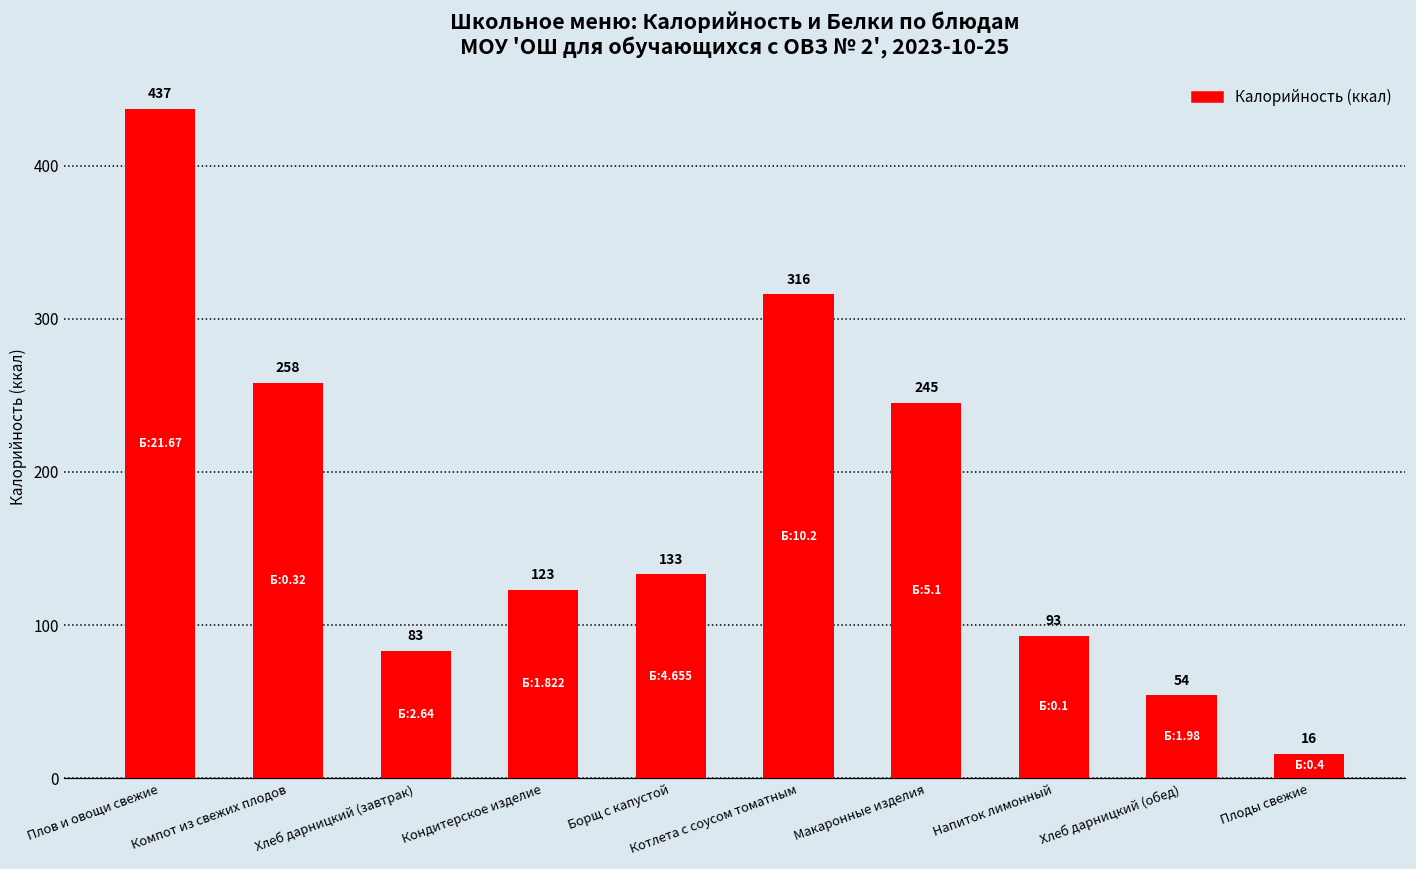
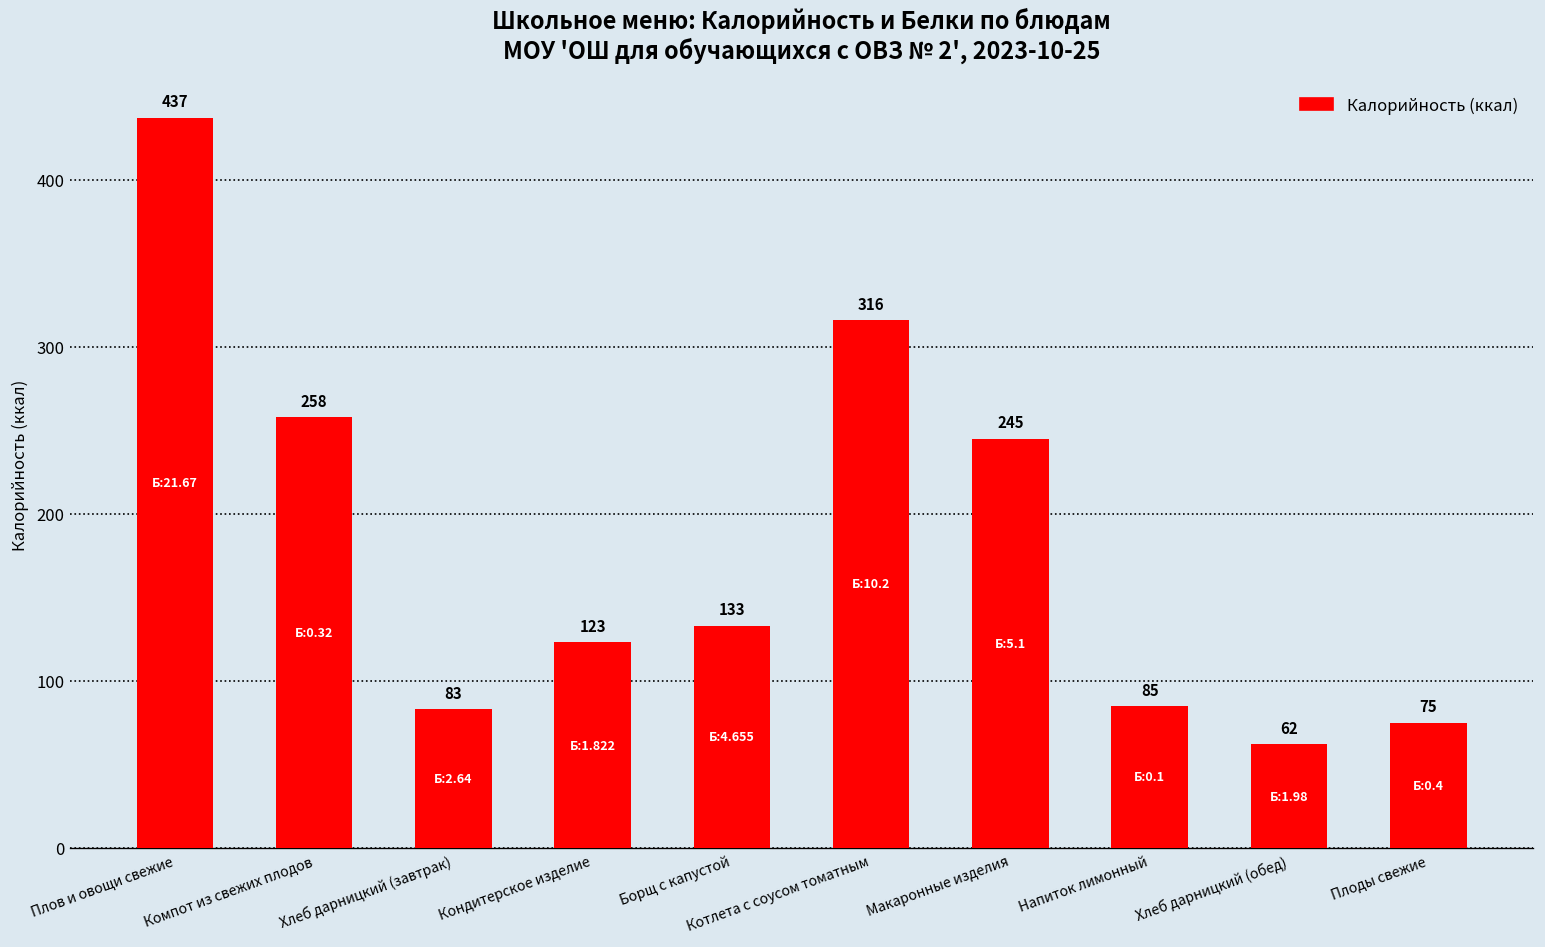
  {
    "Плов и овощи свежие": 437,
    "Компот из свежих плодов": 258,
    "Хлеб дарницкий (завтрак)": 83,
    "Кондитерское изделие": 123,
    "Борщ с капустой": 133,
    "Котлета с соусом томатным": 316,
    "Макаронные изделия": 245,
-   "Напиток лимонный": 93,
-   "Хлеб дарницкий (обед)": 54,
-   "Плоды свежие": 16
+   "Напиток лимонный": 85,
+   "Хлеб дарницкий (обед)": 62,
+   "Плоды свежие": 75
  }
